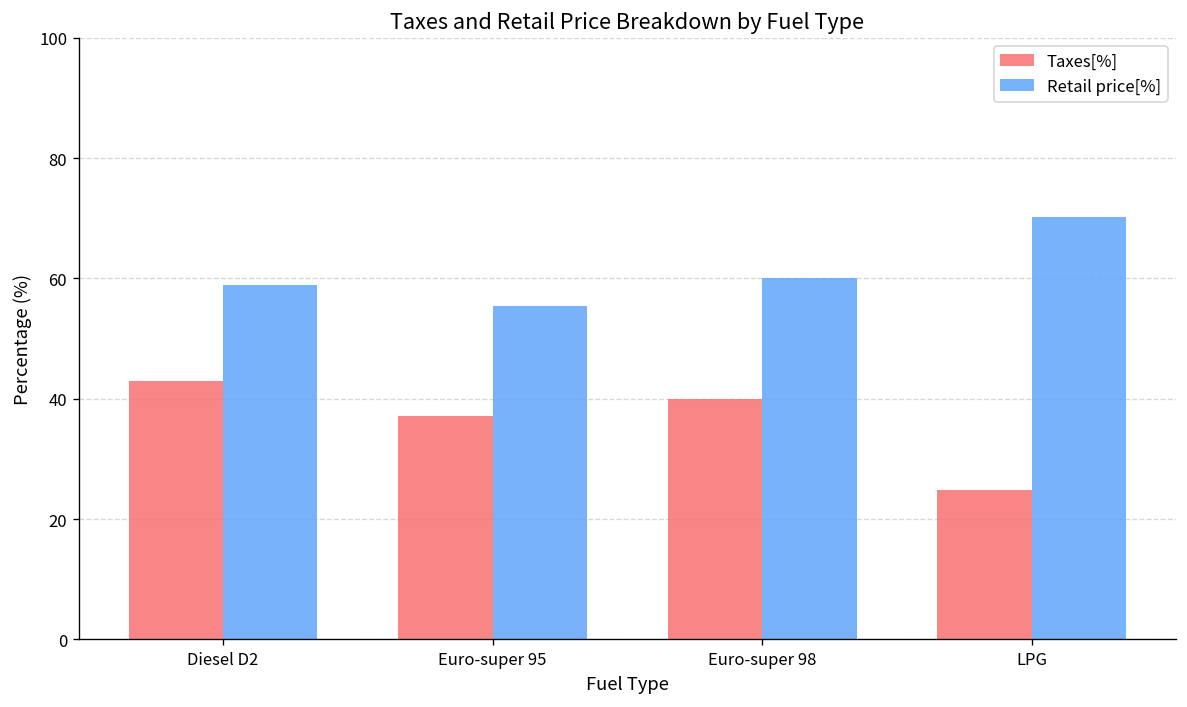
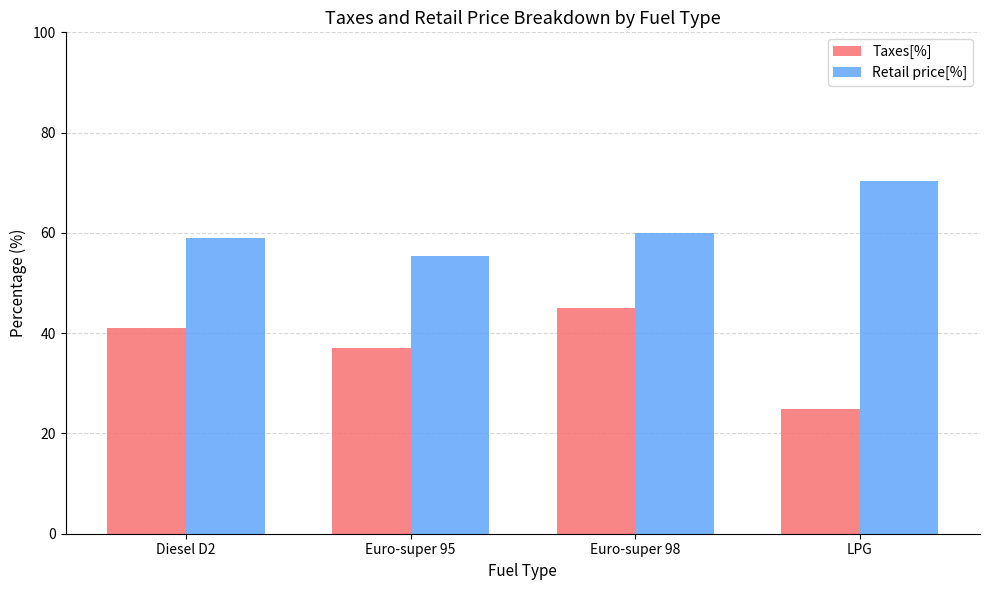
  {
    "Taxes[%]": {
-     "Diesel D2": 43,
+     "Diesel D2": 41,
      "Euro-super 95": 37,
-     "Euro-super 98": 40,
+     "Euro-super 98": 45,
      "LPG": 25
    },
    "Retail price[%]": {
      "Diesel D2": 59,
      "Euro-super 95": 55,
      "Euro-super 98": 60,
      "LPG": 70
    }
  }
